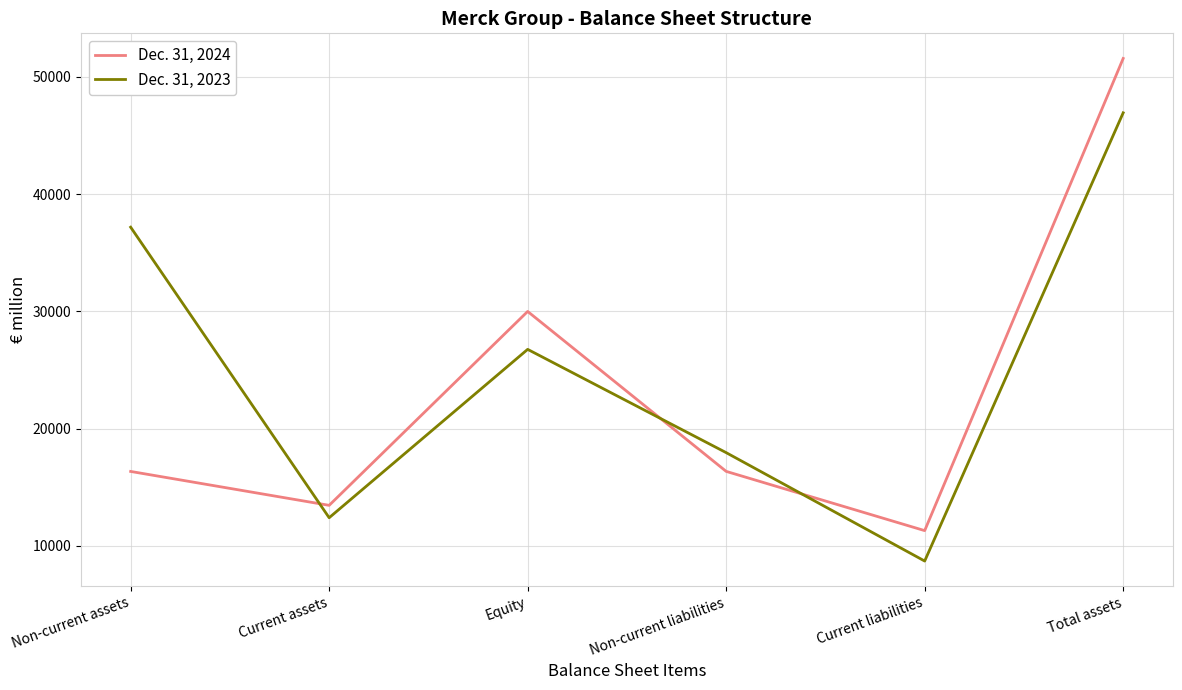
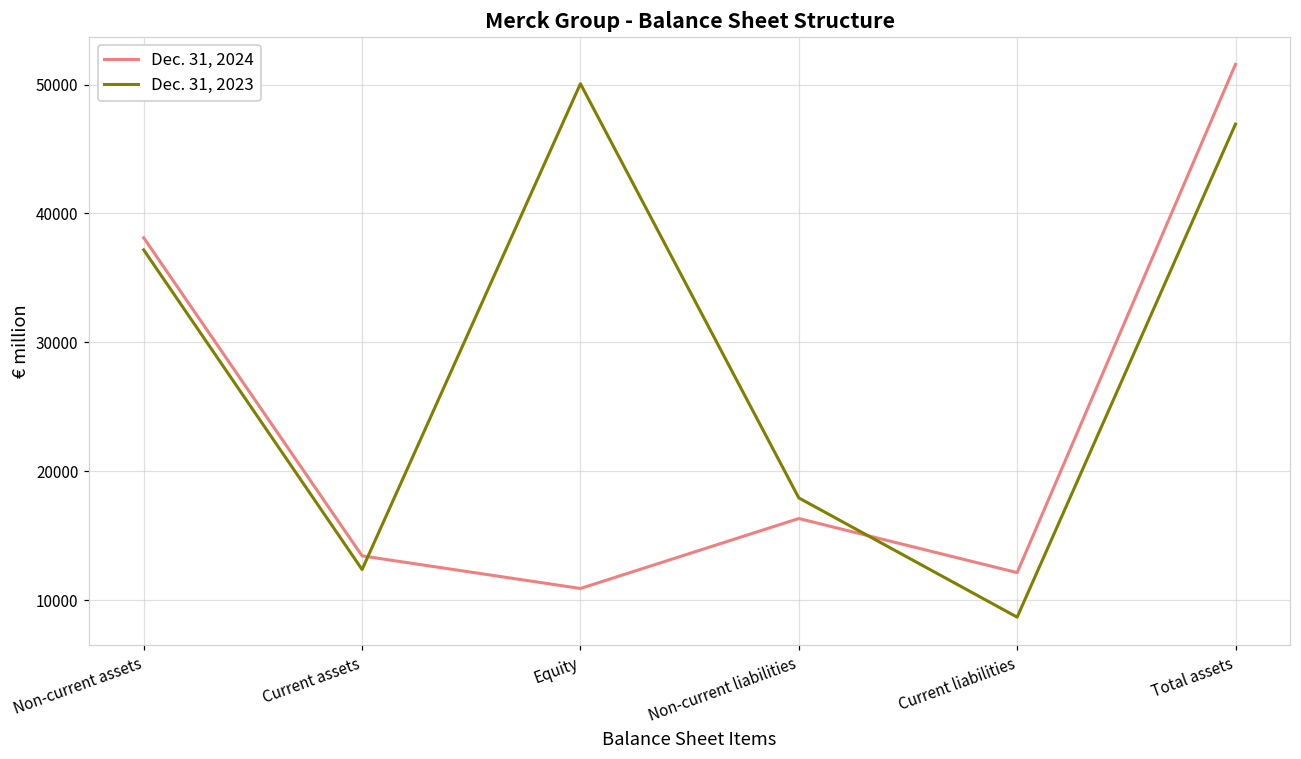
  {
    "Dec. 31, 2024": {
-     "Non-current assets": 16300,
+     "Non-current assets": 38100,
      "Current assets": 13500,
-     "Equity": 30000,
+     "Equity": 10900,
      "Non-current liabilities": 16300,
-     "Current liabilities": 11300,
+     "Current liabilities": 12200,
      "Total assets": 51600
    },
    "Dec. 31, 2023": {
      "Non-current assets": 37200,
      "Current assets": 12400,
-     "Equity": 26800,
+     "Equity": 50100,
      "Non-current liabilities": 17900,
      "Current liabilities": 8700,
      "Total assets": 46900
    }
  }
